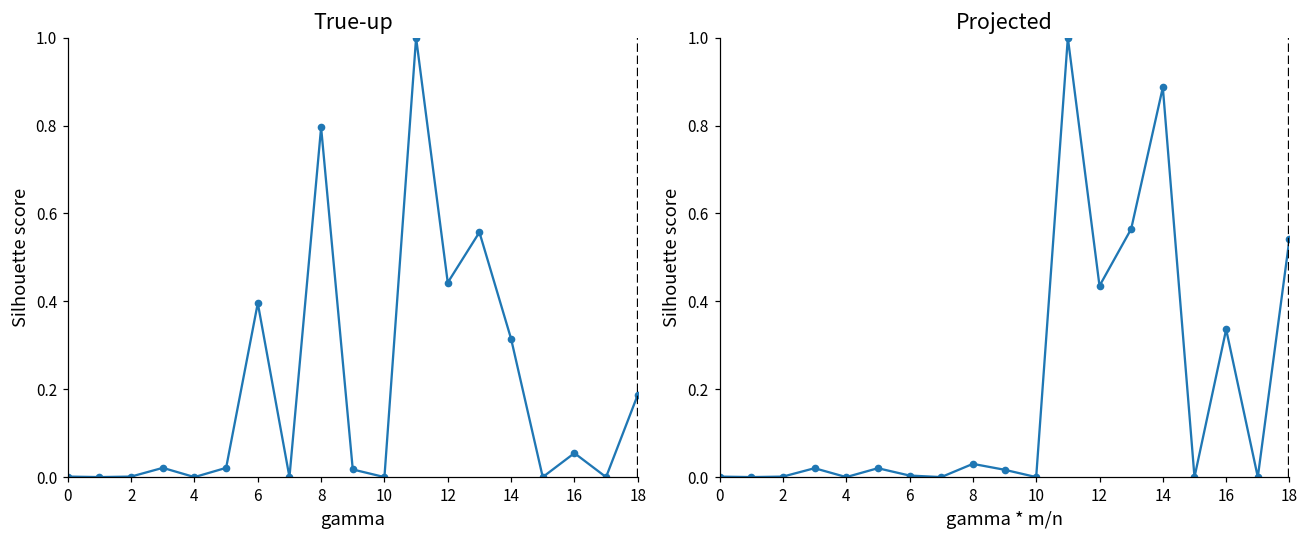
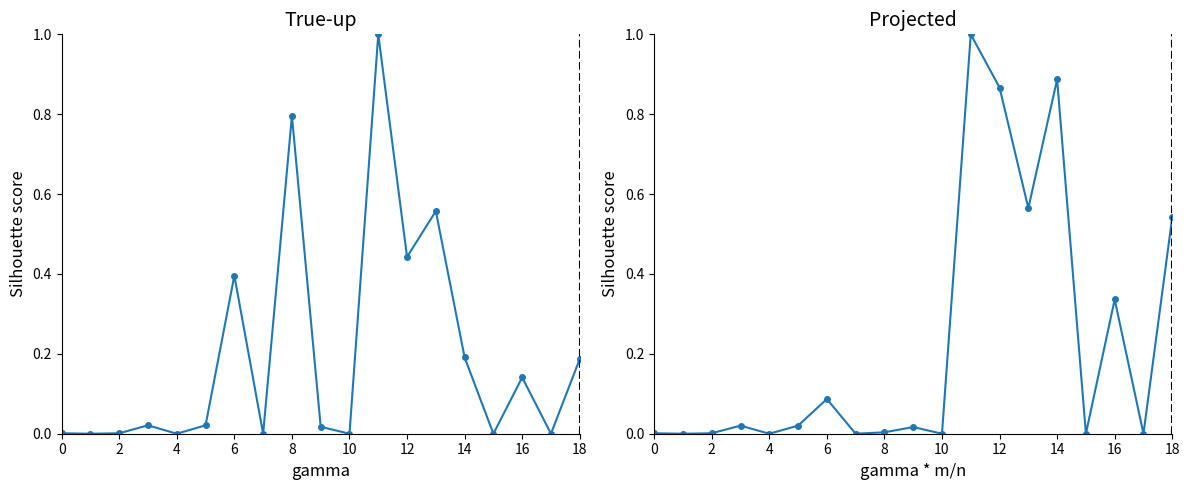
  {
    "True-up": {
      "0": 0.00,
      "2": 0.00,
      "4": 0.00,
      "6": 0.40,
      "8": 0.80,
      "10": 0.00,
      "12": 0.44,
-     "14": 0.31,
-     "16": 0.05,
+     "14": 0.19,
+     "16": 0.14,
      "18": 0.19
    },
    "Projected": {
      "0": 0.00,
      "2": 0.00,
      "4": 0.00,
-     "6": 0.00,
-     "8": 0.03,
+     "6": 0.09,
+     "8": 0.00,
      "10": 0.00,
-     "12": 0.44,
+     "12": 0.87,
      "14": 0.89,
      "16": 0.34,
      "18": 0.54
    }
  }
